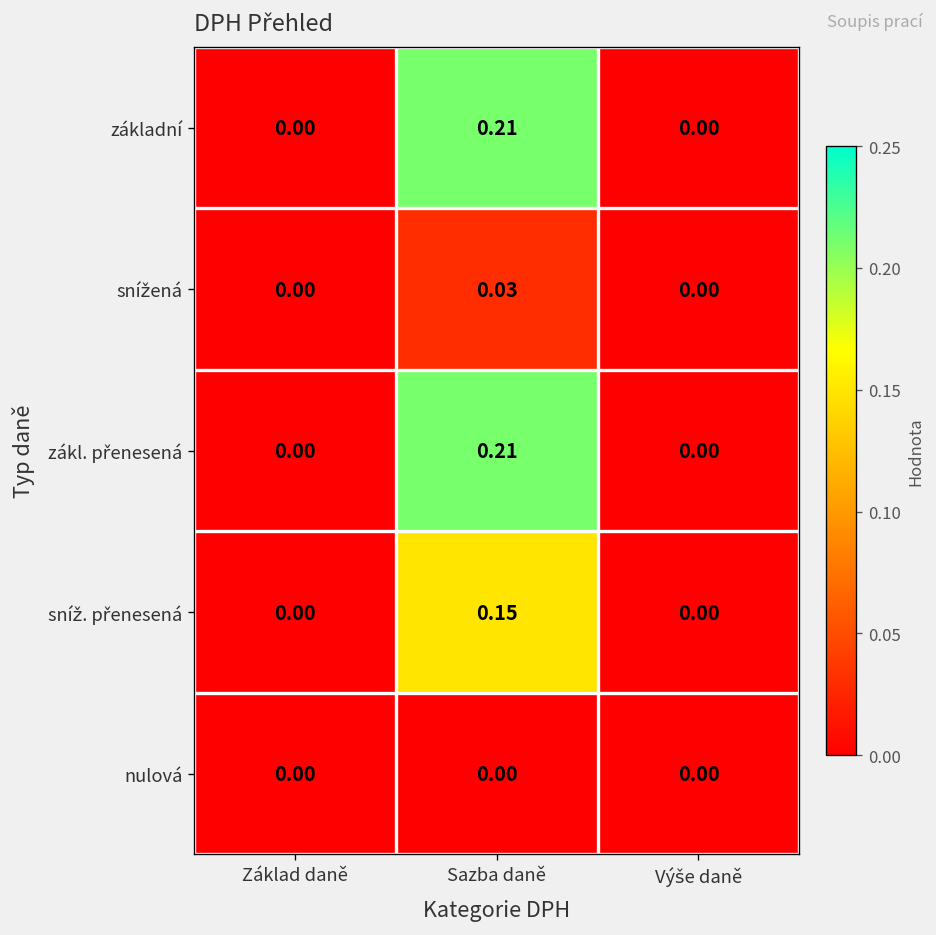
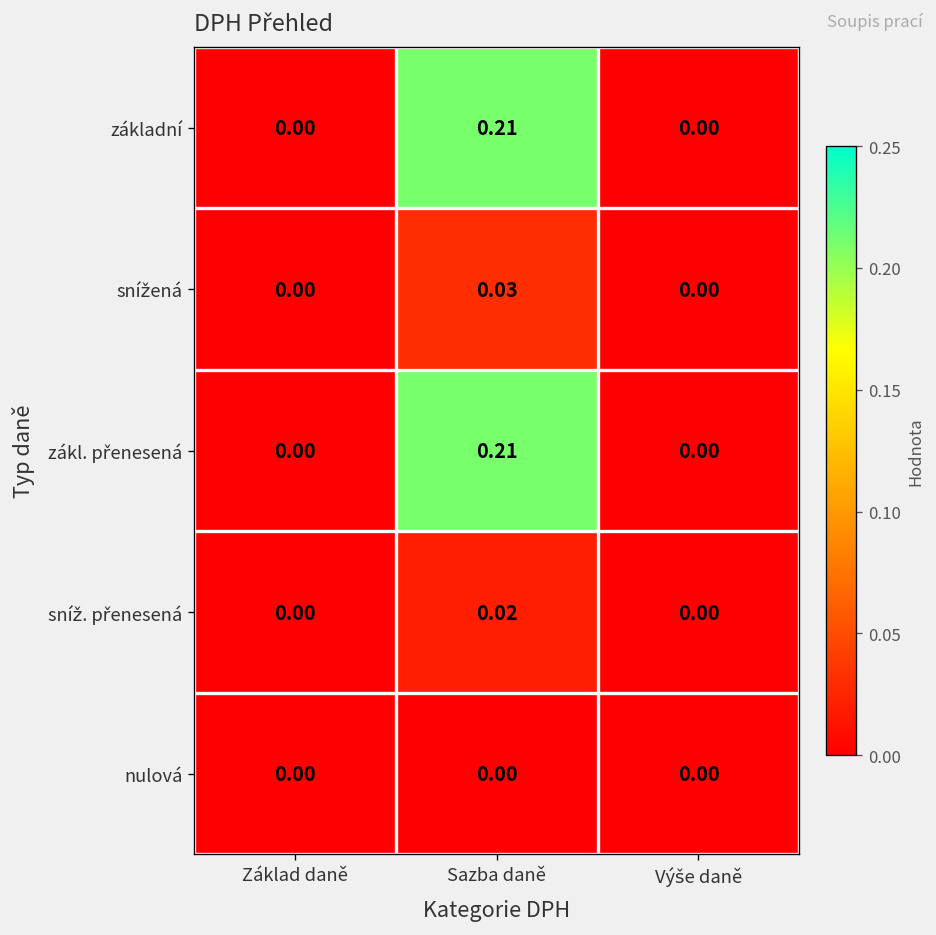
  {
    "základní": {
      "Základ daně": 0.00,
      "Sazba daně": 0.21,
      "Výše daně": 0.00
    },
    "snížená": {
      "Základ daně": 0.00,
      "Sazba daně": 0.03,
      "Výše daně": 0.00
    },
    "zákl. přenesená": {
      "Základ daně": 0.00,
      "Sazba daně": 0.21,
      "Výše daně": 0.00
    },
    "sníž. přenesená": {
      "Základ daně": 0.00,
-     "Sazba daně": 0.15,
+     "Sazba daně": 0.02,
      "Výše daně": 0.00
    },
    "nulová": {
      "Základ daně": 0.00,
      "Sazba daně": 0.00,
      "Výše daně": 0.00
    }
  }
